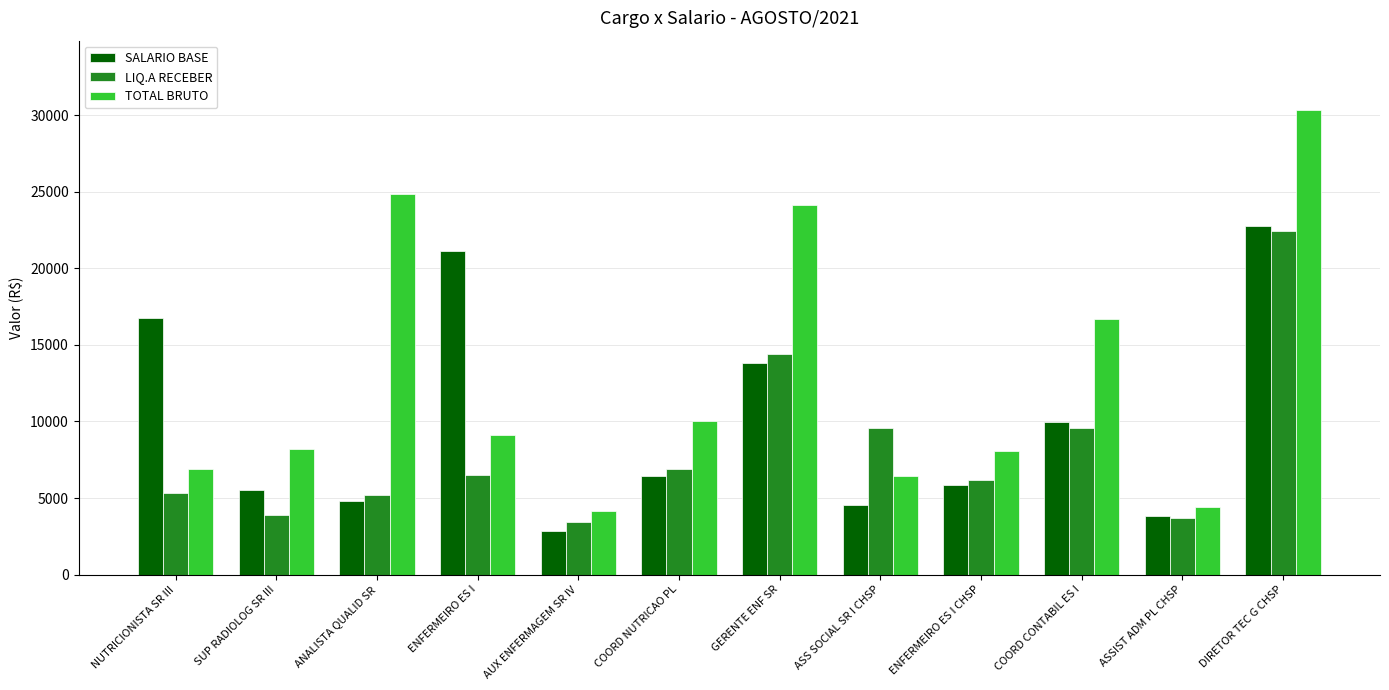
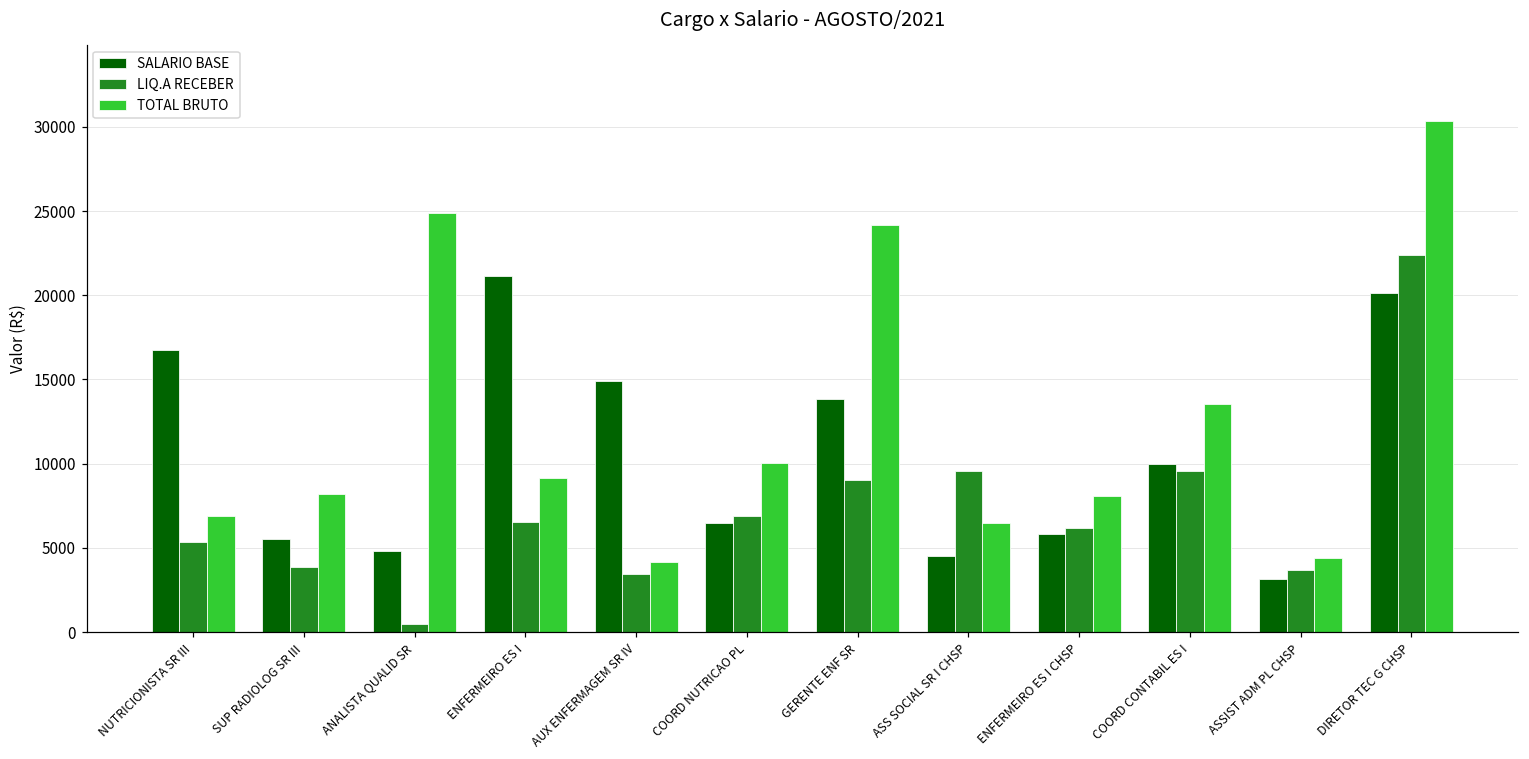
  {
    "SALARIO BASE": {
      "NUTRICIONISTA SR III": 16700,
      "SUP RADIOLOG SR III": 5500,
      "ANALISTA QUALID SR": 4800,
      "ENFERMEIRO ES I": 21100,
-     "AUX ENFERMAGEM SR IV": 2900,
+     "AUX ENFERMAGEM SR IV": 14900,
      "COORD NUTRICAO PL": 6500,
      "GERENTE ENF SR": 13800,
      "ASS SOCIAL SR I CHSP": 4500,
      "ENFERMEIRO ES I CHSP": 5800,
      "COORD CONTABIL ES I": 10000,
-     "ASSIST ADM PL CHSP": 3800,
-     "DIRETOR TEC G CHSP": 22800
+     "ASSIST ADM PL CHSP": 3100,
+     "DIRETOR TEC G CHSP": 20100
    },
    "LIQ.A RECEBER": {
      "NUTRICIONISTA SR III": 5300,
      "SUP RADIOLOG SR III": 3900,
-     "ANALISTA QUALID SR": 5200,
+     "ANALISTA QUALID SR": 500,
      "ENFERMEIRO ES I": 6500,
      "AUX ENFERMAGEM SR IV": 3400,
      "COORD NUTRICAO PL": 6900,
-     "GERENTE ENF SR": 14400,
+     "GERENTE ENF SR": 9000,
      "ASS SOCIAL SR I CHSP": 9600,
      "ENFERMEIRO ES I CHSP": 6200,
      "COORD CONTABIL ES I": 9600,
      "ASSIST ADM PL CHSP": 3700,
      "DIRETOR TEC G CHSP": 22400
    },
    "TOTAL BRUTO": {
      "NUTRICIONISTA SR III": 6900,
      "SUP RADIOLOG SR III": 8200,
      "ANALISTA QUALID SR": 24900,
      "ENFERMEIRO ES I": 9100,
      "AUX ENFERMAGEM SR IV": 4100,
      "COORD NUTRICAO PL": 10000,
      "GERENTE ENF SR": 24100,
      "ASS SOCIAL SR I CHSP": 6500,
      "ENFERMEIRO ES I CHSP": 8100,
-     "COORD CONTABIL ES I": 16700,
+     "COORD CONTABIL ES I": 13600,
      "ASSIST ADM PL CHSP": 4400,
      "DIRETOR TEC G CHSP": 30300
    }
  }
